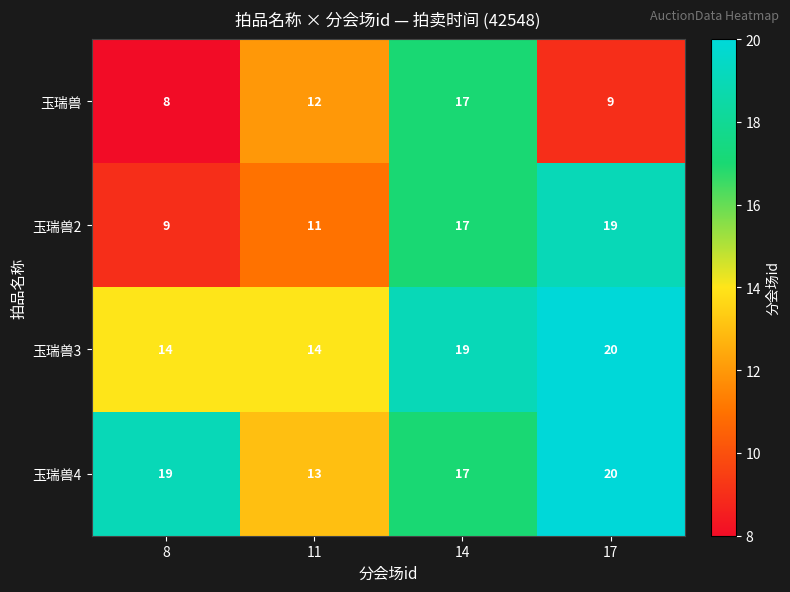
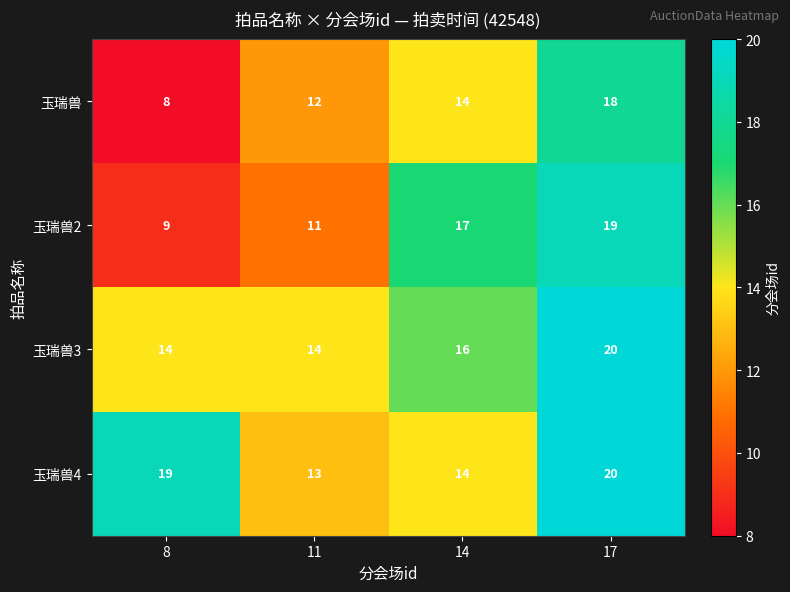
  {
    "玉瑞兽": {
      "8": 8,
      "11": 12,
-     "14": 17,
-     "17": 9
+     "14": 14,
+     "17": 18
    },
    "玉瑞兽2": {
      "8": 9,
      "11": 11,
      "14": 17,
      "17": 19
    },
    "玉瑞兽3": {
      "8": 14,
      "11": 14,
-     "14": 19,
+     "14": 16,
      "17": 20
    },
    "玉瑞兽4": {
      "8": 19,
      "11": 13,
-     "14": 17,
+     "14": 14,
      "17": 20
    }
  }
